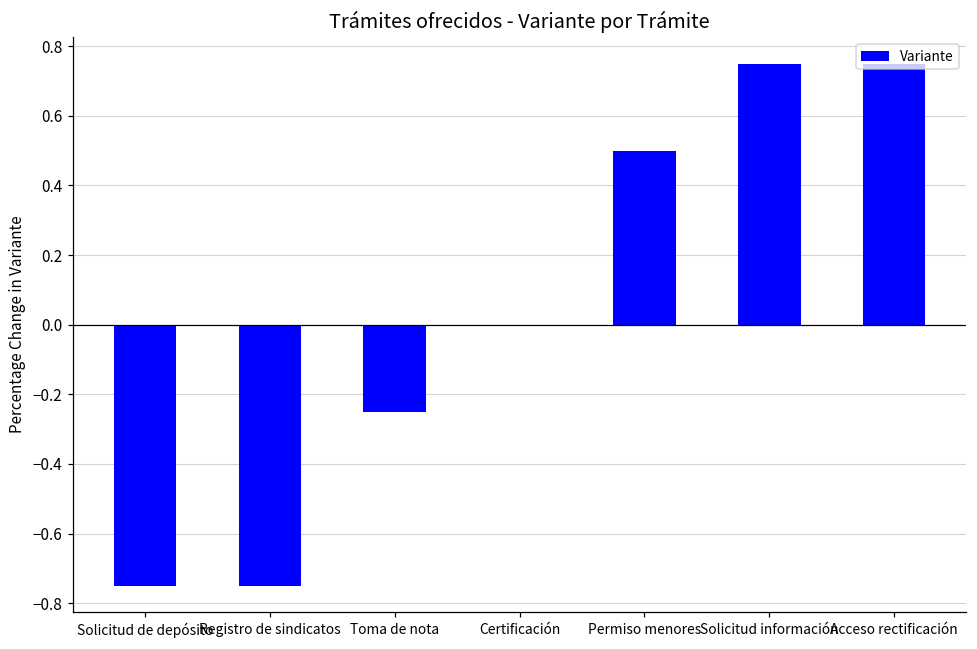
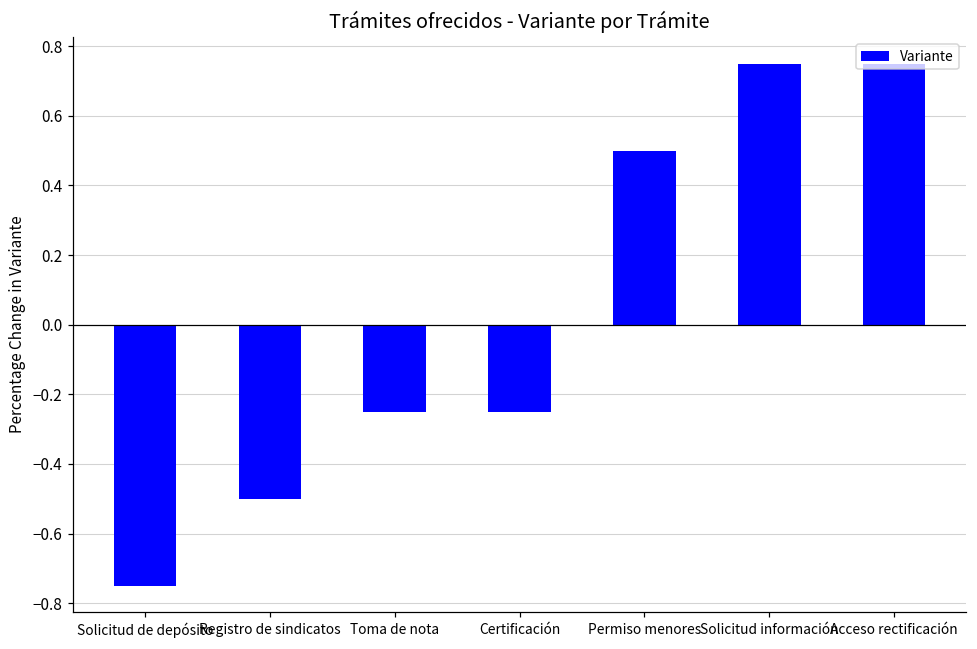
  {
    "Solicitud de depósito": -0.75,
-   "Registro de sindicatos": -0.75,
+   "Registro de sindicatos": -0.50,
    "Toma de nota": -0.25,
-   "Certificación": 0.00,
+   "Certificación": -0.25,
    "Permiso menores": 0.50,
    "Solicitud información": 0.75
  }
